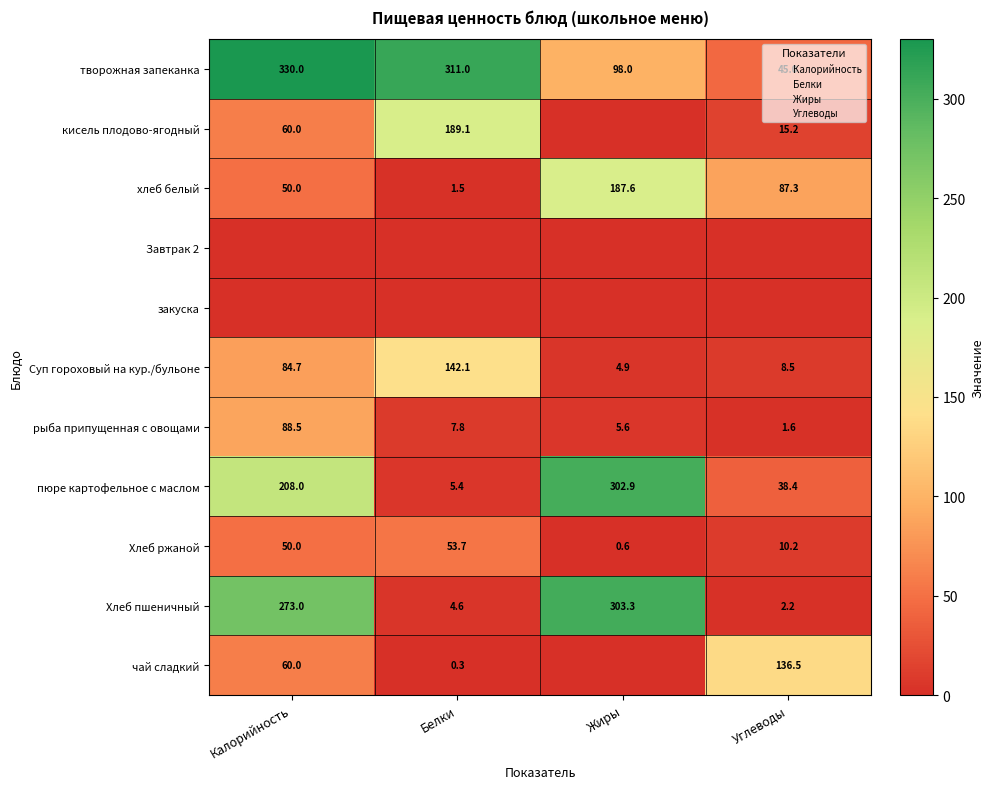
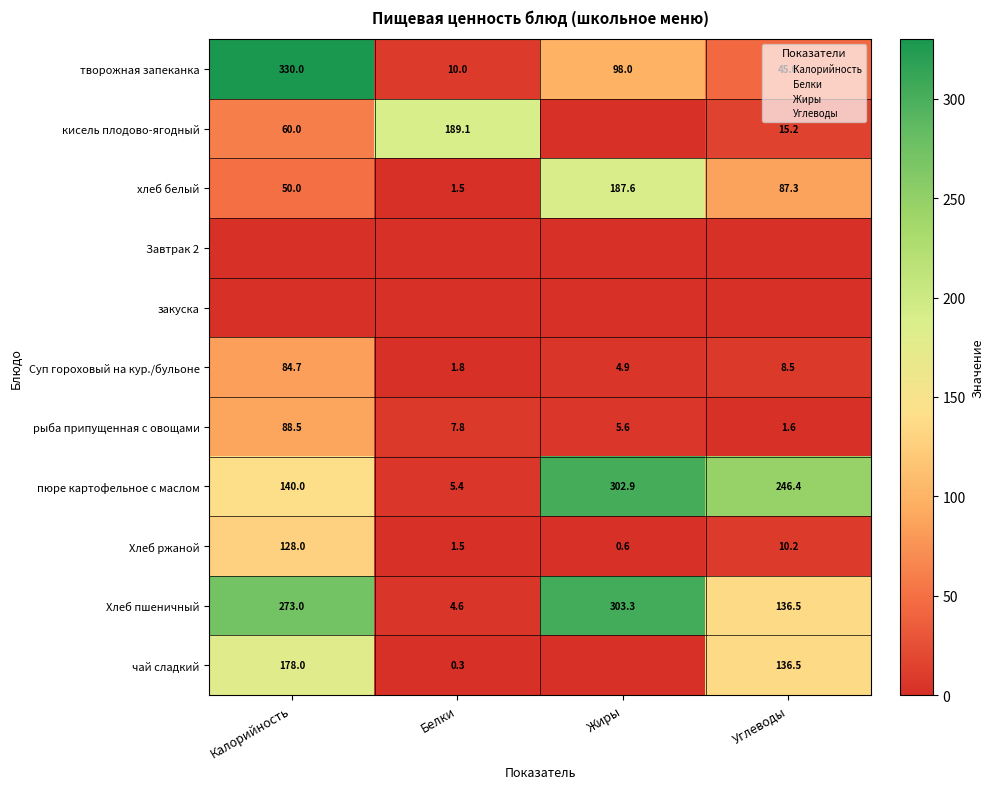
  {
    "творожная запеканка": {
      "Калорийность": 330.0,
-     "Белки": 311.0,
+     "Белки": 10.0,
      "Жиры": 98.0
    },
    "кисель плодово-ягодный": {
      "Калорийность": 60.0,
      "Белки": 189.1,
      "Углеводы": 15.2
    },
    "хлеб белый": {
      "Калорийность": 50.0,
      "Белки": 1.5,
      "Жиры": 187.6,
      "Углеводы": 87.3
    },
    "Суп гороховый на кур./бульоне": {
      "Калорийность": 84.7,
-     "Белки": 142.1,
+     "Белки": 1.8,
      "Жиры": 4.9,
      "Углеводы": 8.5
    },
    "рыба припущенная с овощами": {
      "Калорийность": 88.5,
      "Белки": 7.8,
      "Жиры": 5.6,
      "Углеводы": 1.6
    },
    "пюре картофельное с маслом": {
-     "Калорийность": 208.0,
+     "Калорийность": 140.0,
      "Белки": 5.4,
      "Жиры": 302.9,
-     "Углеводы": 38.4
+     "Углеводы": 246.4
    },
    "Хлеб ржаной": {
-     "Калорийность": 50.0,
-     "Белки": 53.7,
+     "Калорийность": 128.0,
+     "Белки": 1.5,
      "Жиры": 0.6,
      "Углеводы": 10.2
    },
    "Хлеб пшеничный": {
      "Калорийность": 273.0,
      "Белки": 4.6,
      "Жиры": 303.3,
-     "Углеводы": 2.2
+     "Углеводы": 136.5
    },
    "чай сладкий": {
-     "Калорийность": 60.0,
+     "Калорийность": 178.0,
      "Белки": 0.3,
      "Углеводы": 136.5
    }
  }
